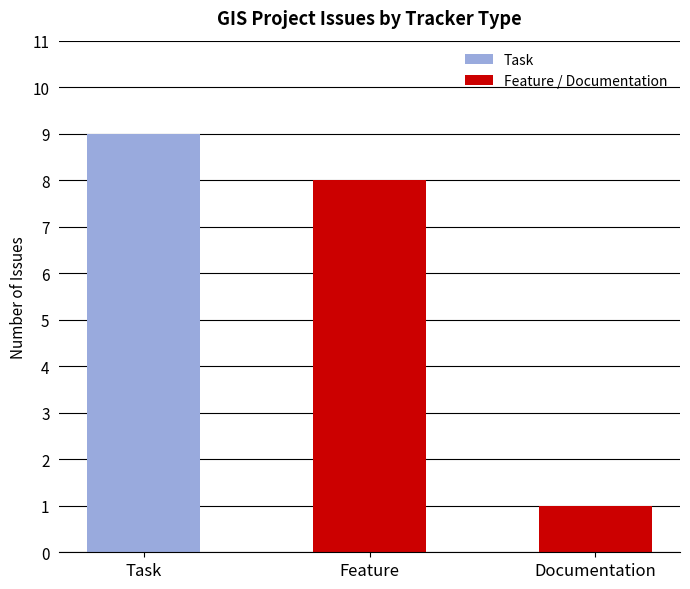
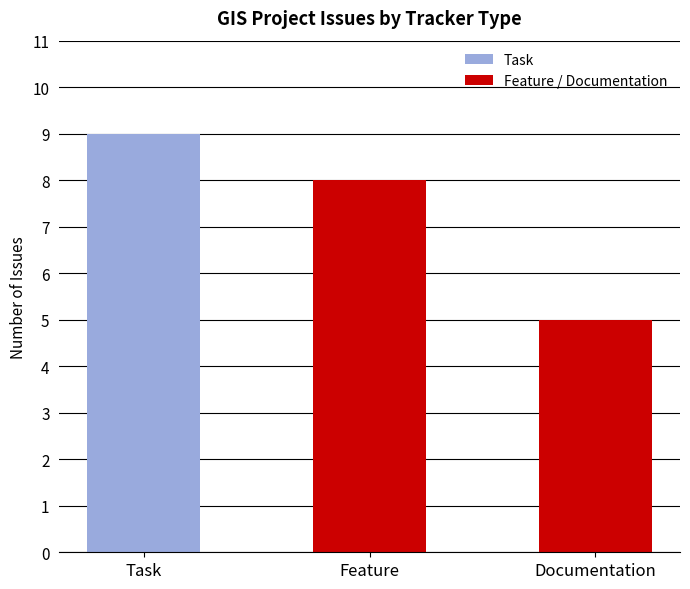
  {
    "Task": 9,
    "Feature": 8,
-   "Documentation": 1
+   "Documentation": 5
  }
